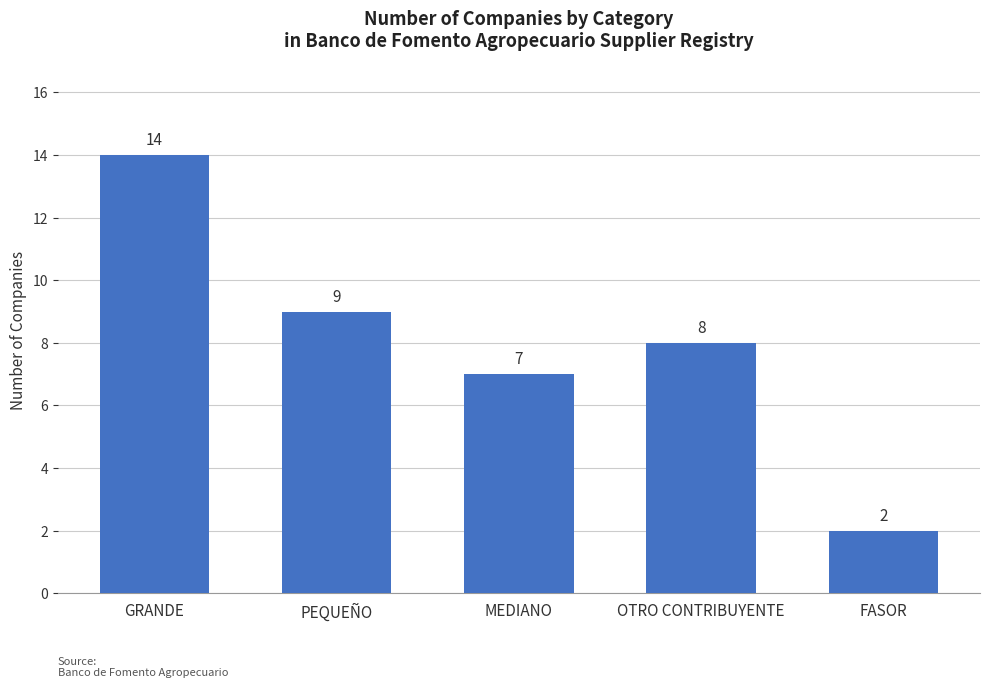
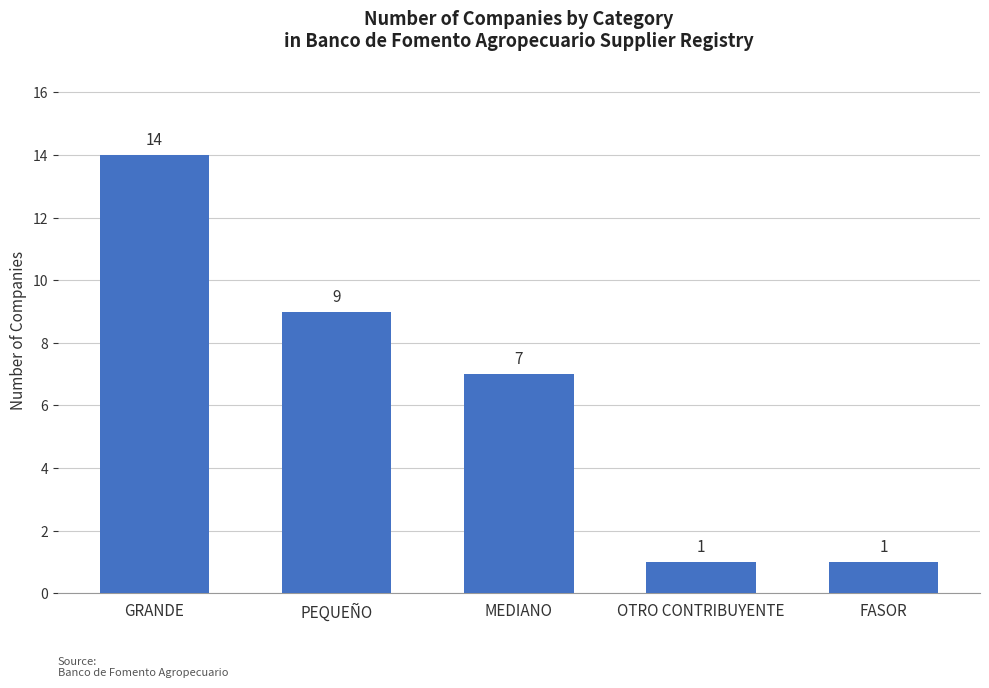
  {
    "GRANDE": 14,
    "PEQUEÑO": 9,
    "MEDIANO": 7,
-   "OTRO CONTRIBUYENTE": 8,
-   "FASOR": 2
+   "OTRO CONTRIBUYENTE": 1,
+   "FASOR": 1
  }
